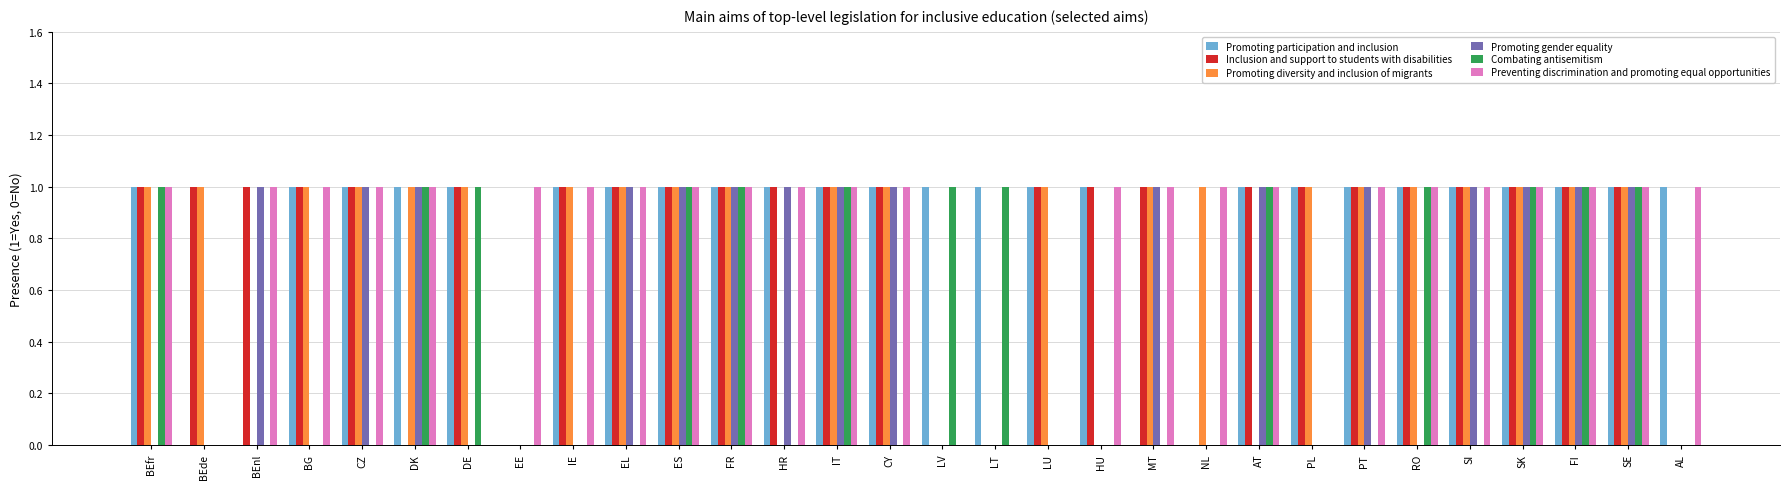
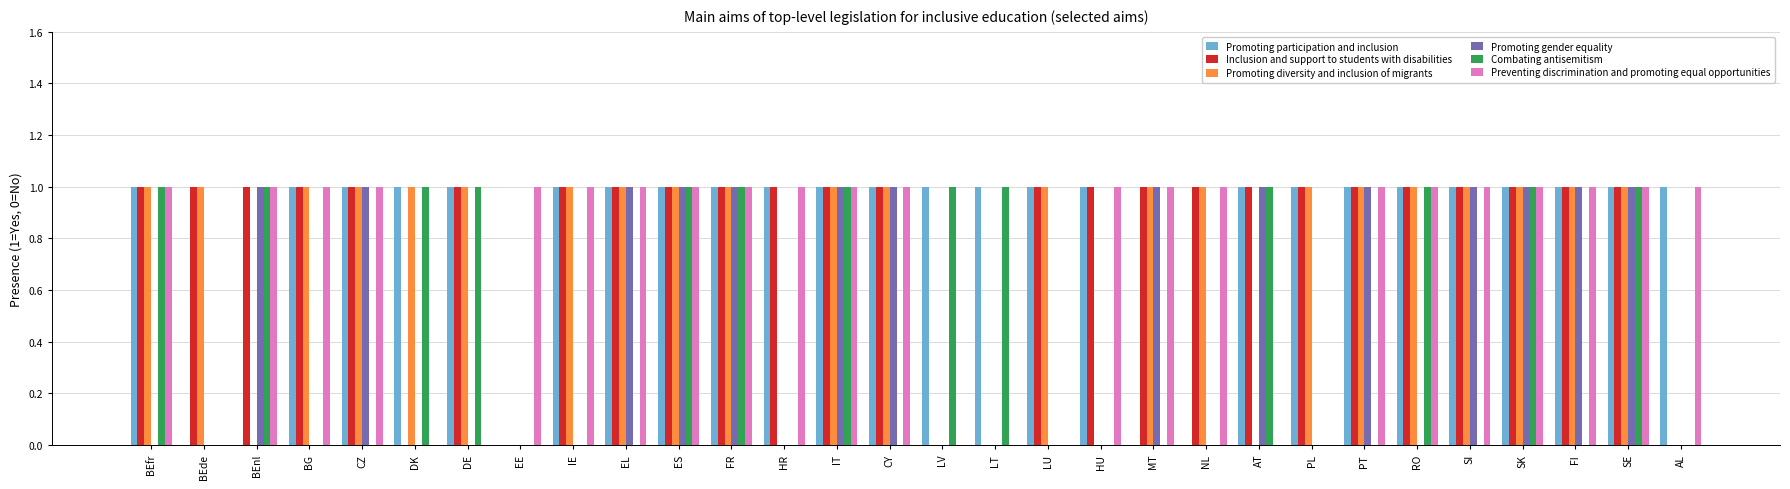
  {
    "Promoting participation and inclusion": {
      "BEfr": 1,
      "BEde": 0,
      "BEnl": 0,
      "BG": 1,
      "CZ": 1,
      "DK": 1,
      "DE": 1,
      "EE": 0,
      "IE": 1,
      "EL": 1,
      "ES": 1,
      "FR": 1,
      "HR": 1,
      "IT": 1,
      "CY": 1,
      "LV": 1,
      "LT": 1,
      "LU": 1,
      "HU": 1,
      "MT": 0,
      "NL": 0,
      "AT": 1,
      "PL": 1,
      "PT": 1,
      "RO": 1,
      "SI": 1,
      "SK": 1,
      "FI": 1,
      "SE": 1,
      "AL": 1
    },
    "Inclusion and support to students with disabilities": {
      "BEfr": 1,
      "BEde": 1,
      "BEnl": 1,
      "BG": 1,
      "CZ": 1,
      "DK": 0,
      "DE": 1,
      "EE": 0,
      "IE": 1,
      "EL": 1,
      "ES": 1,
      "FR": 1,
      "HR": 1,
      "IT": 1,
      "CY": 1,
      "LV": 0,
      "LT": 0,
      "LU": 1,
      "HU": 1,
      "MT": 1,
-     "NL": 0,
+     "NL": 1,
      "AT": 1,
      "PL": 1,
      "PT": 1,
      "RO": 1,
      "SI": 1,
      "SK": 1,
      "FI": 1,
      "SE": 1,
      "AL": 0
    },
    "Promoting diversity and inclusion of migrants": {
      "BEfr": 1,
      "BEde": 1,
      "BEnl": 0,
      "BG": 1,
      "CZ": 1,
      "DK": 1,
      "DE": 1,
      "EE": 0,
      "IE": 1,
      "EL": 1,
      "ES": 1,
      "FR": 1,
      "HR": 0,
      "IT": 1,
      "CY": 1,
      "LV": 0,
      "LT": 0,
      "LU": 1,
      "HU": 0,
      "MT": 1,
      "NL": 1,
      "AT": 0,
      "PL": 1,
      "PT": 1,
      "RO": 1,
      "SI": 1,
      "SK": 1,
      "FI": 1,
      "SE": 1,
      "AL": 0
    },
    "Promoting gender equality": {
      "BEfr": 0,
      "BEde": 0,
      "BEnl": 1,
      "BG": 0,
      "CZ": 1,
-     "DK": 1,
+     "DK": 0,
      "DE": 0,
      "EE": 0,
      "IE": 0,
      "EL": 1,
      "ES": 1,
      "FR": 1,
-     "HR": 1,
+     "HR": 0,
      "IT": 1,
      "CY": 1,
      "LV": 0,
      "LT": 0,
      "LU": 0,
      "HU": 0,
      "MT": 1,
      "NL": 0,
      "AT": 1,
      "PL": 0,
      "PT": 1,
      "RO": 0,
      "SI": 1,
      "SK": 1,
      "FI": 1,
      "SE": 1,
      "AL": 0
    },
    "Combating antisemitism": {
      "BEfr": 1,
      "BEde": 0,
-     "BEnl": 0,
+     "BEnl": 1,
      "BG": 0,
      "CZ": 0,
      "DK": 1,
      "DE": 1,
      "EE": 0,
      "IE": 0,
      "EL": 0,
      "ES": 1,
      "FR": 1,
      "HR": 0,
      "IT": 1,
      "CY": 0,
      "LV": 1,
      "LT": 1,
      "LU": 0,
      "HU": 0,
      "MT": 0,
      "NL": 0,
      "AT": 1,
      "PL": 0,
      "PT": 0,
      "RO": 1,
      "SI": 0,
      "SK": 1,
-     "FI": 1,
+     "FI": 0,
      "SE": 1,
      "AL": 0
    },
    "Preventing discrimination and promoting equal opportunities": {
      "BEfr": 1,
      "BEde": 0,
      "BEnl": 1,
      "BG": 1,
      "CZ": 1,
-     "DK": 1,
+     "DK": 0,
      "DE": 0,
      "EE": 1,
      "IE": 1,
      "EL": 1,
      "ES": 1,
      "FR": 1,
      "HR": 1,
      "IT": 1,
      "CY": 1,
      "LV": 0,
      "LT": 0,
      "LU": 0,
      "HU": 1,
      "MT": 1,
      "NL": 1,
-     "AT": 1,
+     "AT": 0,
      "PL": 0,
      "PT": 1,
      "RO": 1,
      "SI": 1,
      "SK": 1,
      "FI": 1,
      "SE": 1,
      "AL": 1
    }
  }
